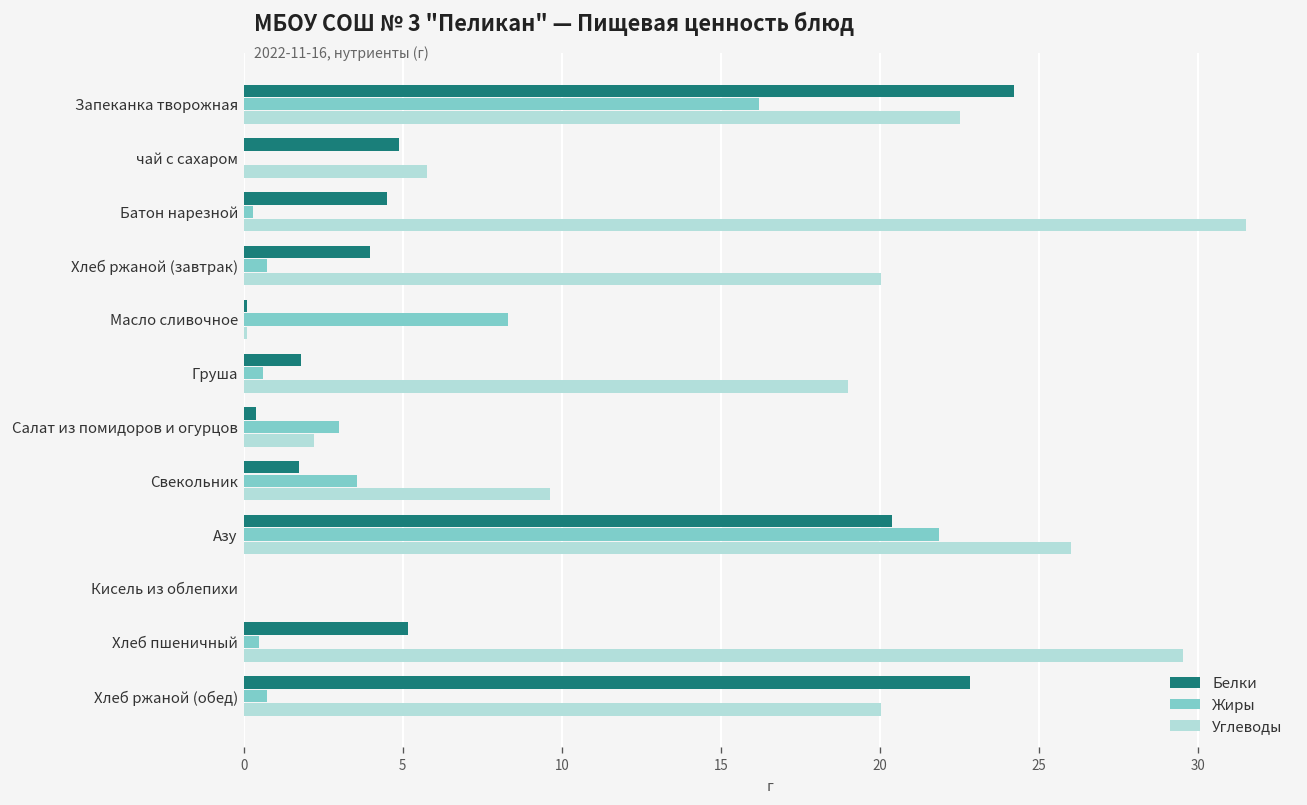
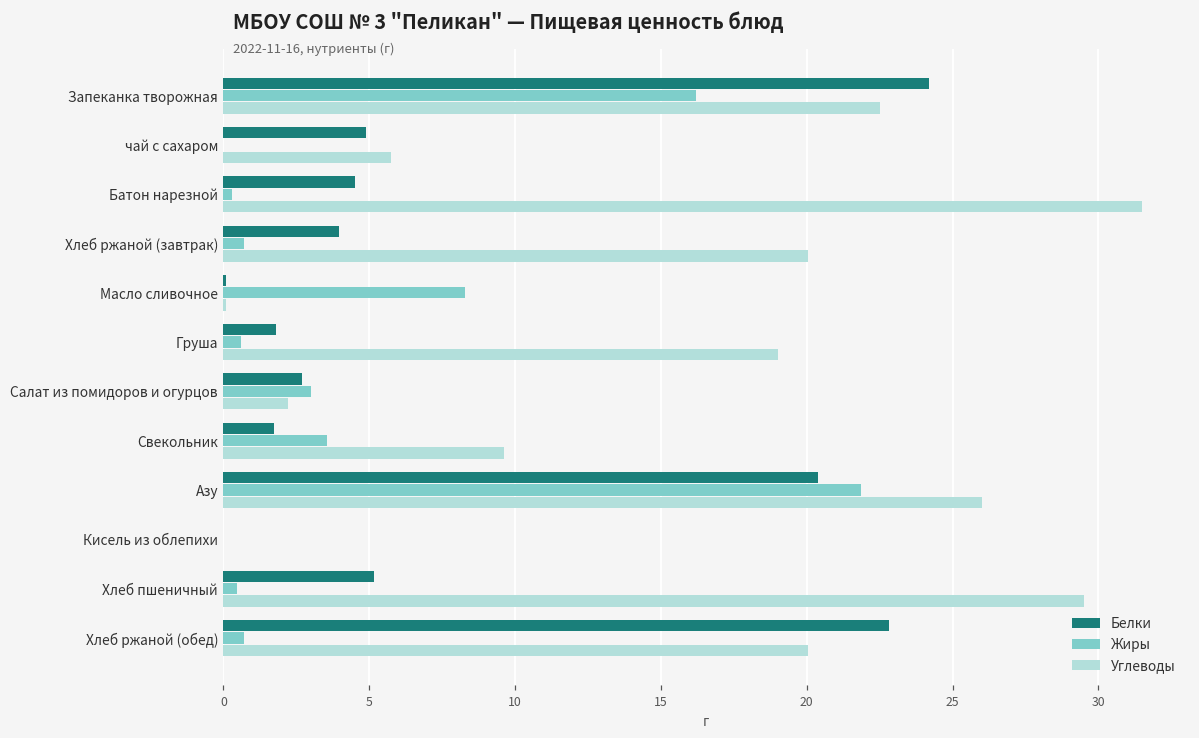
  {
    "Белки": {
      "Запеканка творожная": 24.2,
      "чай с сахаром": 4.9,
      "Батон нарезной": 4.5,
      "Хлеб ржаной (завтрак)": 4.0,
      "Масло сливочное": 0.1,
      "Груша": 1.8,
-     "Салат из помидоров и огурцов": 0.4,
+     "Салат из помидоров и огурцов": 2.7,
      "Свекольник": 1.7,
      "Азу": 20.4,
      "Кисель из облепихи": 0.0,
      "Хлеб пшеничный": 5.2,
      "Хлеб ржаной (обед)": 22.8
    }
  }
